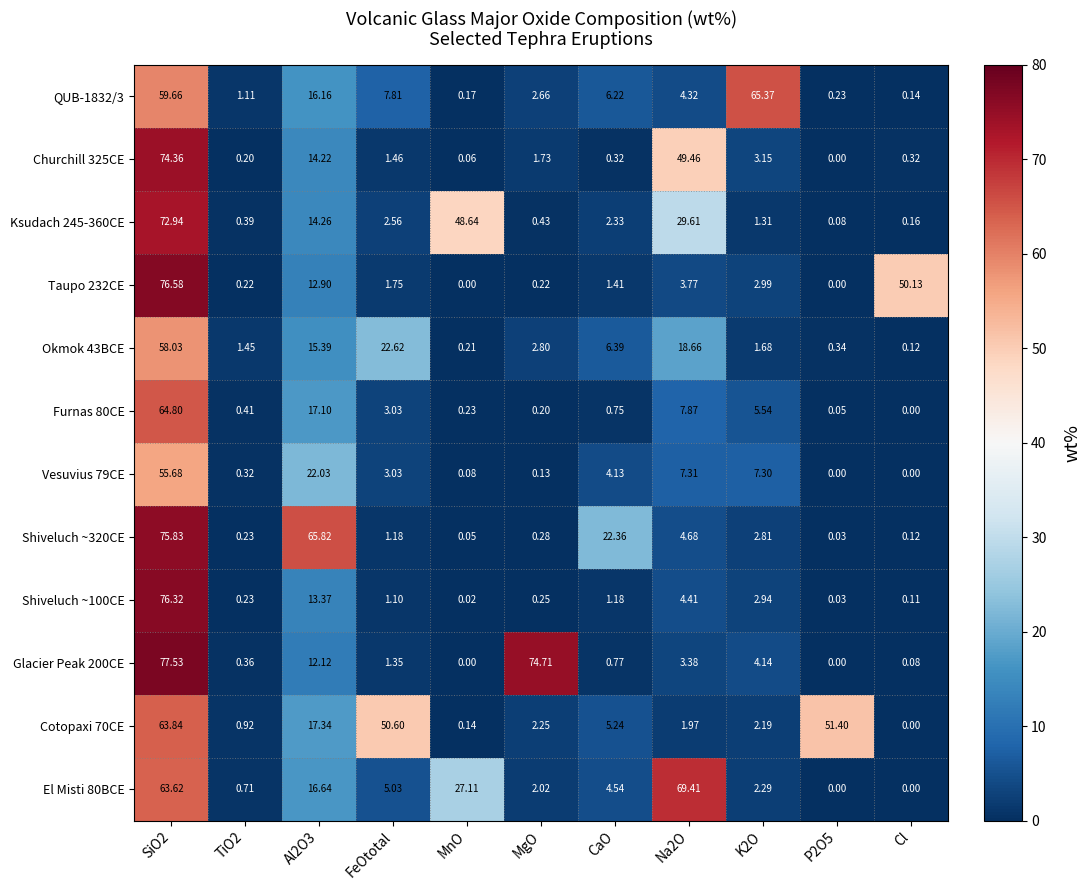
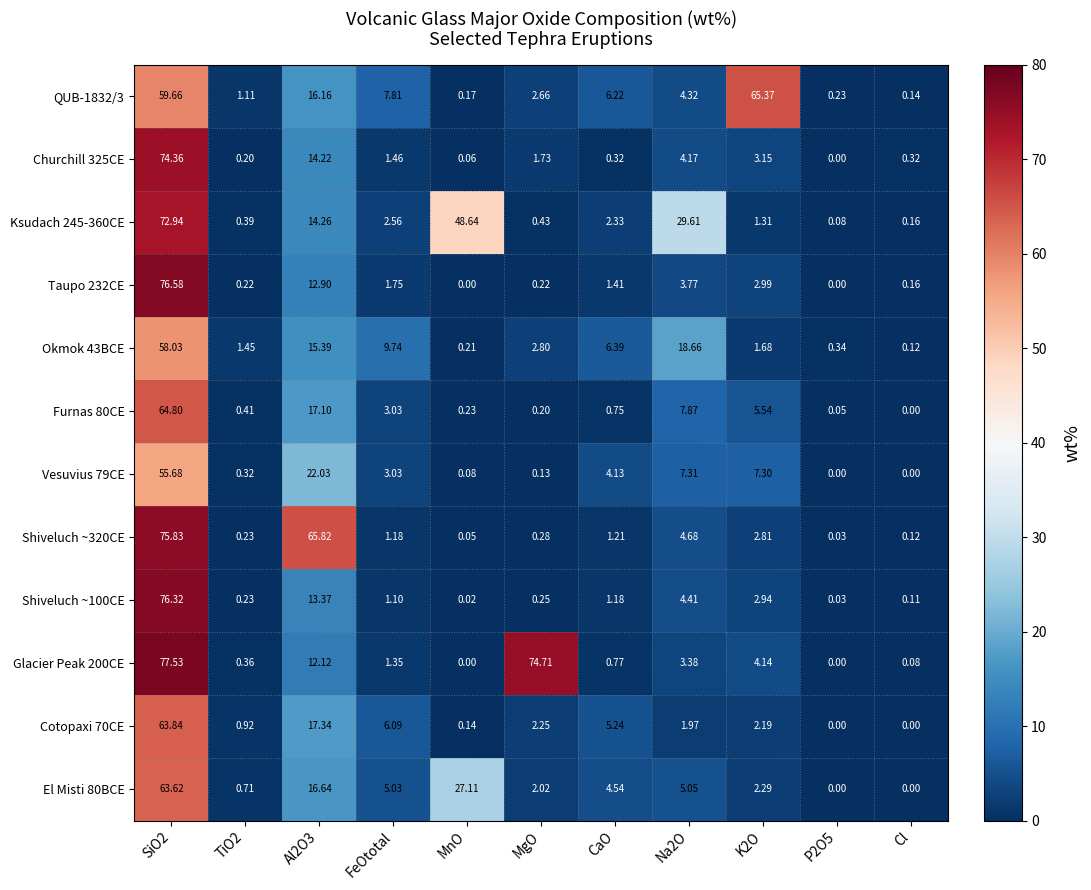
  {
    "QUB-1832/3": {
      "SiO2": 59.66,
      "TiO2": 1.11,
      "Al2O3": 16.16,
      "FeOtotal": 7.81,
      "MnO": 0.17,
      "MgO": 2.66,
      "CaO": 6.22,
      "Na2O": 4.32,
      "K2O": 65.37,
      "P2O5": 0.23,
      "Cl": 0.14
    },
    "Churchill 325CE": {
      "SiO2": 74.36,
      "TiO2": 0.20,
      "Al2O3": 14.22,
      "FeOtotal": 1.46,
      "MnO": 0.06,
      "MgO": 1.73,
      "CaO": 0.32,
-     "Na2O": 49.46,
+     "Na2O": 4.17,
      "K2O": 3.15,
      "P2O5": 0.00,
      "Cl": 0.32
    },
    "Ksudach 245-360CE": {
      "SiO2": 72.94,
      "TiO2": 0.39,
      "Al2O3": 14.26,
      "FeOtotal": 2.56,
      "MnO": 48.64,
      "MgO": 0.43,
      "CaO": 2.33,
      "Na2O": 29.61,
      "K2O": 1.31,
      "P2O5": 0.08,
      "Cl": 0.16
    },
    "Taupo 232CE": {
      "SiO2": 76.58,
      "TiO2": 0.22,
      "Al2O3": 12.90,
      "FeOtotal": 1.75,
      "MnO": 0.00,
      "MgO": 0.22,
      "CaO": 1.41,
      "Na2O": 3.77,
      "K2O": 2.99,
      "P2O5": 0.00,
-     "Cl": 50.13
+     "Cl": 0.16
    },
    "Okmok 43BCE": {
      "SiO2": 58.03,
      "TiO2": 1.45,
      "Al2O3": 15.39,
-     "FeOtotal": 22.62,
+     "FeOtotal": 9.74,
      "MnO": 0.21,
      "MgO": 2.80,
      "CaO": 6.39,
      "Na2O": 18.66,
      "K2O": 1.68,
      "P2O5": 0.34,
      "Cl": 0.12
    },
    "Furnas 80CE": {
      "SiO2": 64.80,
      "TiO2": 0.41,
      "Al2O3": 17.10,
      "FeOtotal": 3.03,
      "MnO": 0.23,
      "MgO": 0.20,
      "CaO": 0.75,
      "Na2O": 7.87,
      "K2O": 5.54,
      "P2O5": 0.05,
      "Cl": 0.00
    },
    "Vesuvius 79CE": {
      "SiO2": 55.68,
      "TiO2": 0.32,
      "Al2O3": 22.03,
      "FeOtotal": 3.03,
      "MnO": 0.08,
      "MgO": 0.13,
      "CaO": 4.13,
      "Na2O": 7.31,
      "K2O": 7.30,
      "P2O5": 0.00,
      "Cl": 0.00
    },
    "Shiveluch ~320CE": {
      "SiO2": 75.83,
      "TiO2": 0.23,
      "Al2O3": 65.82,
      "FeOtotal": 1.18,
      "MnO": 0.05,
      "MgO": 0.28,
-     "CaO": 22.36,
+     "CaO": 1.21,
      "Na2O": 4.68,
      "K2O": 2.81,
      "P2O5": 0.03,
      "Cl": 0.12
    },
    "Shiveluch ~100CE": {
      "SiO2": 76.32,
      "TiO2": 0.23,
      "Al2O3": 13.37,
      "FeOtotal": 1.10,
      "MnO": 0.02,
      "MgO": 0.25,
      "CaO": 1.18,
      "Na2O": 4.41,
      "K2O": 2.94,
      "P2O5": 0.03,
      "Cl": 0.11
    },
    "Glacier Peak 200CE": {
      "SiO2": 77.53,
      "TiO2": 0.36,
      "Al2O3": 12.12,
      "FeOtotal": 1.35,
      "MnO": 0.00,
      "MgO": 74.71,
      "CaO": 0.77,
      "Na2O": 3.38,
      "K2O": 4.14,
      "P2O5": 0.00,
      "Cl": 0.08
    },
    "Cotopaxi 70CE": {
      "SiO2": 63.84,
      "TiO2": 0.92,
      "Al2O3": 17.34,
-     "FeOtotal": 50.60,
+     "FeOtotal": 6.09,
      "MnO": 0.14,
      "MgO": 2.25,
      "CaO": 5.24,
      "Na2O": 1.97,
      "K2O": 2.19,
-     "P2O5": 51.40,
+     "P2O5": 0.00,
      "Cl": 0.00
    },
    "El Misti 80BCE": {
      "SiO2": 63.62,
      "TiO2": 0.71,
      "Al2O3": 16.64,
      "FeOtotal": 5.03,
      "MnO": 27.11,
      "MgO": 2.02,
      "CaO": 4.54,
-     "Na2O": 69.41,
+     "Na2O": 5.05,
      "K2O": 2.29,
      "P2O5": 0.00,
      "Cl": 0.00
    }
  }
